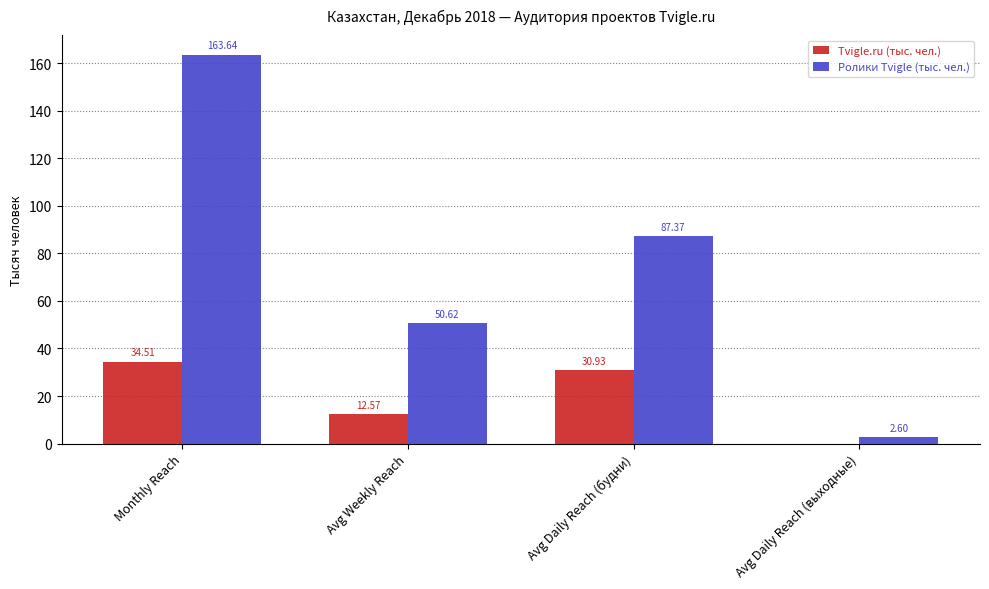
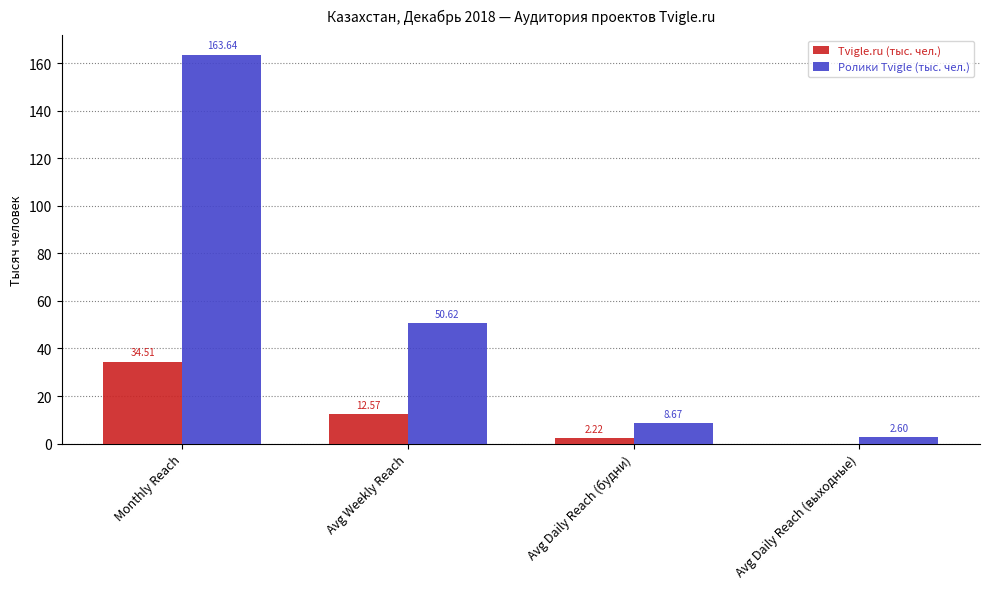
  {
    "Tvigle.ru (тыс. чел.)": {
      "Monthly Reach": 34.51,
      "Avg Weekly Reach": 12.57,
-     "Avg Daily Reach (будни)": 30.93
+     "Avg Daily Reach (будни)": 2.22
    },
    "Ролики Tvigle (тыс. чел.)": {
      "Monthly Reach": 163.64,
      "Avg Weekly Reach": 50.62,
-     "Avg Daily Reach (будни)": 87.37,
+     "Avg Daily Reach (будни)": 8.67,
      "Avg Daily Reach (выходные)": 2.60
    }
  }
